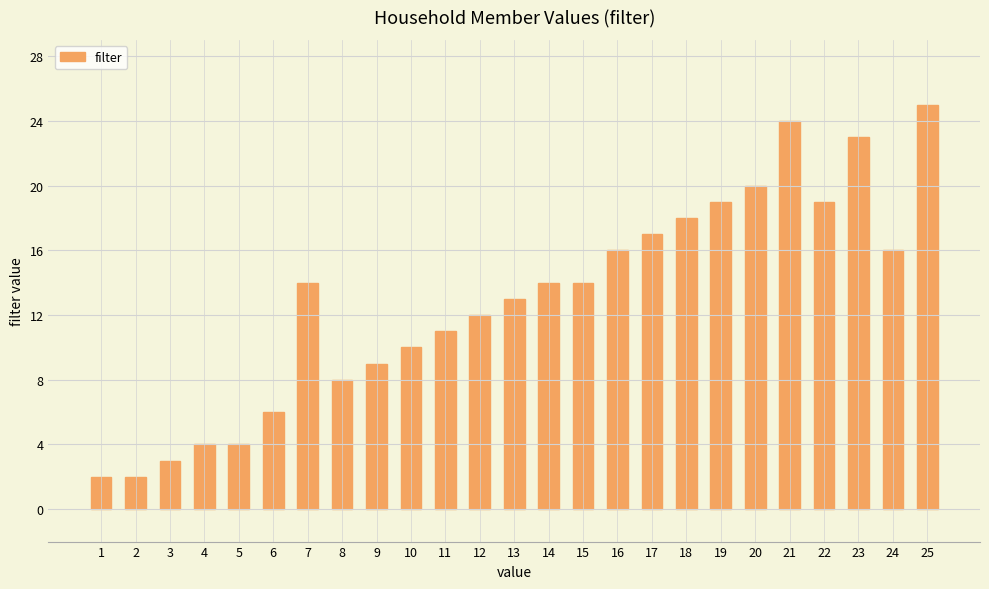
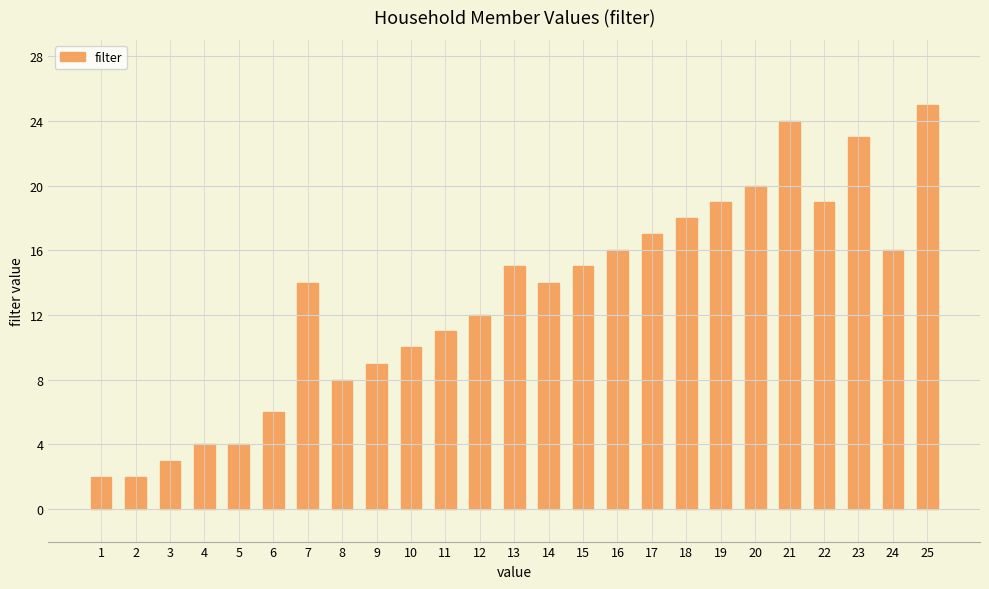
  {
    "1": 2,
    "2": 2,
    "3": 3,
    "4": 4,
    "5": 4,
    "6": 6,
    "7": 14,
    "8": 8,
    "9": 9,
    "10": 10,
    "11": 11,
    "12": 12,
-   "13": 13,
+   "13": 15,
    "14": 14,
-   "15": 14,
+   "15": 15,
    "16": 16,
    "17": 17,
    "18": 18,
    "19": 19,
    "20": 20,
    "21": 24,
    "22": 19,
    "23": 23,
    "24": 16,
    "25": 25
  }
